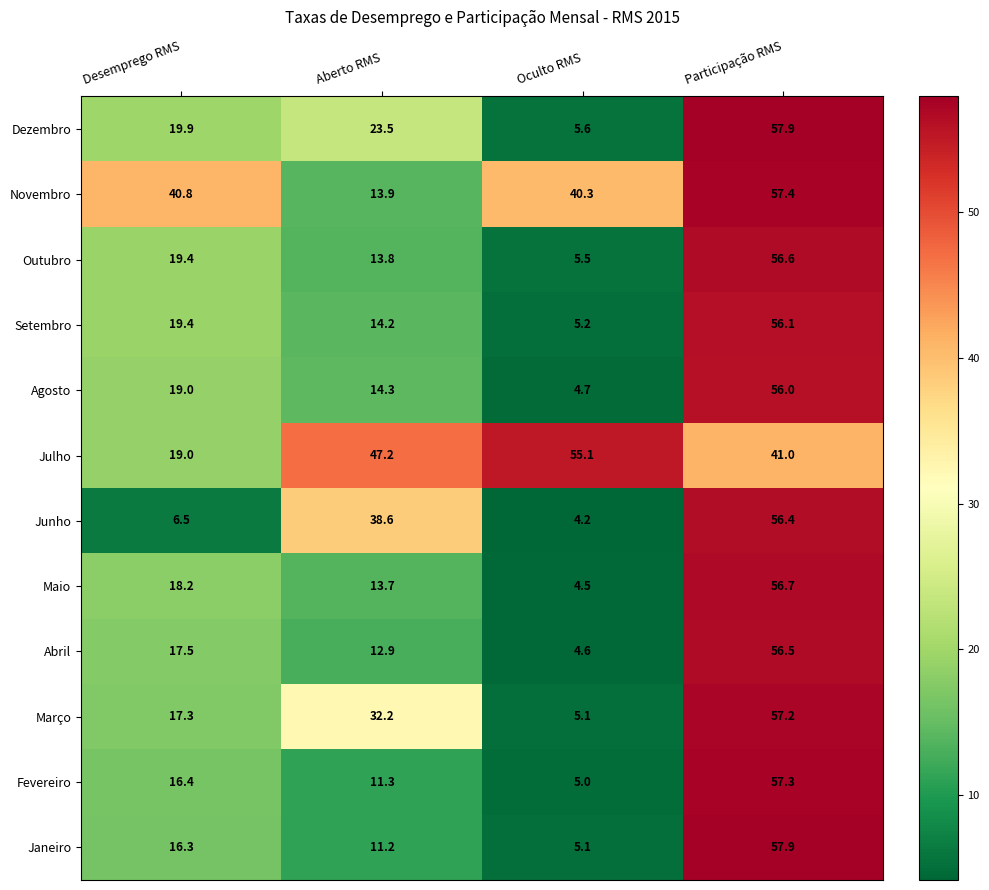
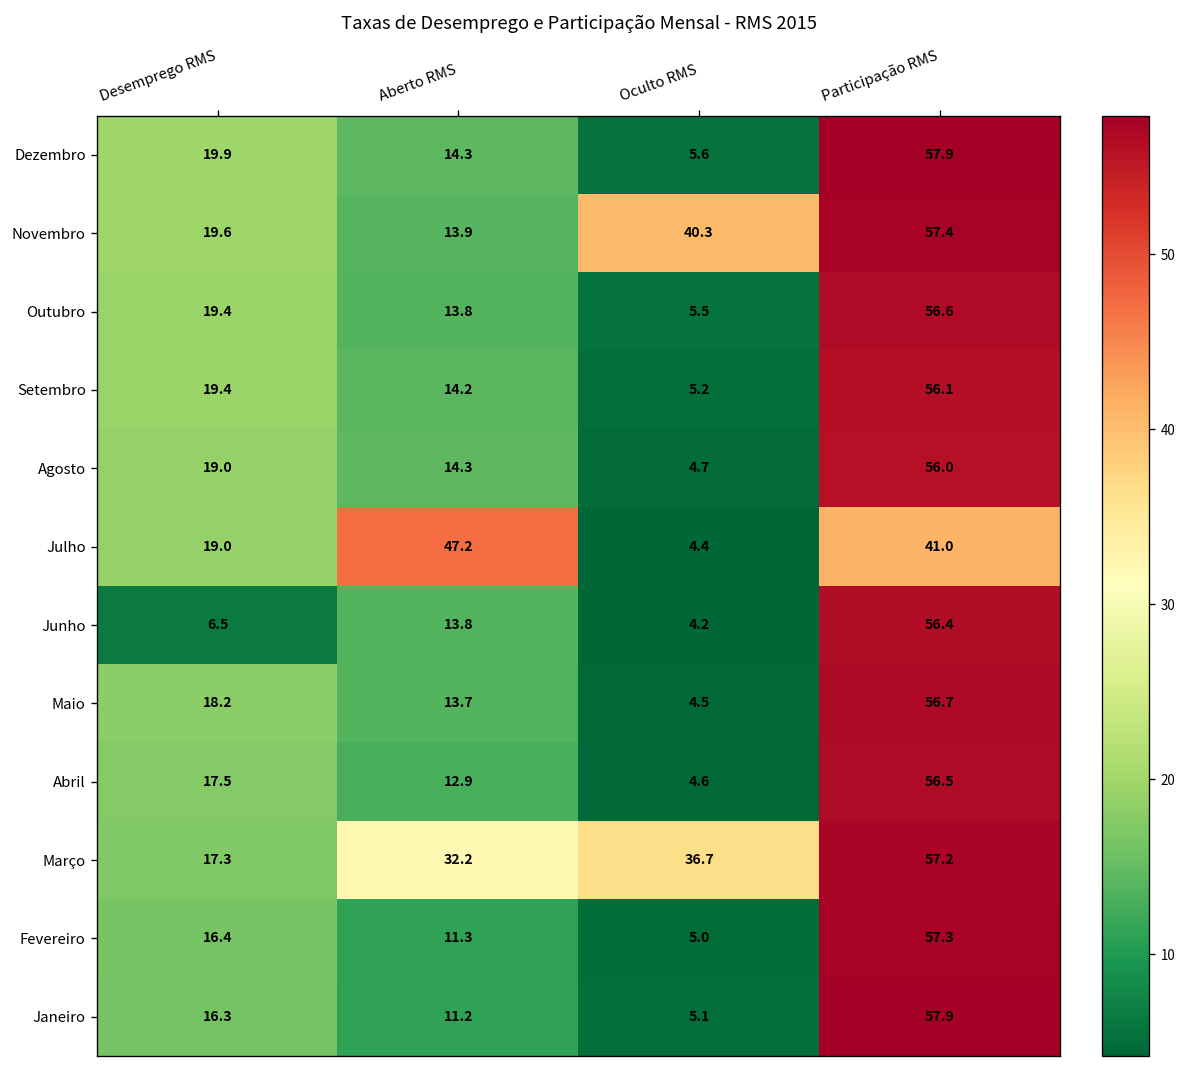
  {
    "Dezembro": {
      "Desemprego RMS": 19.9,
-     "Aberto RMS": 23.5,
+     "Aberto RMS": 14.3,
      "Oculto RMS": 5.6,
      "Participação RMS": 57.9
    },
    "Novembro": {
-     "Desemprego RMS": 40.8,
+     "Desemprego RMS": 19.6,
      "Aberto RMS": 13.9,
      "Oculto RMS": 40.3,
      "Participação RMS": 57.4
    },
    "Outubro": {
      "Desemprego RMS": 19.4,
      "Aberto RMS": 13.8,
      "Oculto RMS": 5.5,
      "Participação RMS": 56.6
    },
    "Setembro": {
      "Desemprego RMS": 19.4,
      "Aberto RMS": 14.2,
      "Oculto RMS": 5.2,
      "Participação RMS": 56.1
    },
    "Agosto": {
      "Desemprego RMS": 19.0,
      "Aberto RMS": 14.3,
      "Oculto RMS": 4.7,
      "Participação RMS": 56.0
    },
    "Julho": {
      "Desemprego RMS": 19.0,
      "Aberto RMS": 47.2,
-     "Oculto RMS": 55.1,
+     "Oculto RMS": 4.4,
      "Participação RMS": 41.0
    },
    "Junho": {
      "Desemprego RMS": 6.5,
-     "Aberto RMS": 38.6,
+     "Aberto RMS": 13.8,
      "Oculto RMS": 4.2,
      "Participação RMS": 56.4
    },
    "Maio": {
      "Desemprego RMS": 18.2,
      "Aberto RMS": 13.7,
      "Oculto RMS": 4.5,
      "Participação RMS": 56.7
    },
    "Abril": {
      "Desemprego RMS": 17.5,
      "Aberto RMS": 12.9,
      "Oculto RMS": 4.6,
      "Participação RMS": 56.5
    },
    "Março": {
      "Desemprego RMS": 17.3,
      "Aberto RMS": 32.2,
-     "Oculto RMS": 5.1,
+     "Oculto RMS": 36.7,
      "Participação RMS": 57.2
    },
    "Fevereiro": {
      "Desemprego RMS": 16.4,
      "Aberto RMS": 11.3,
      "Oculto RMS": 5.0,
      "Participação RMS": 57.3
    },
    "Janeiro": {
      "Desemprego RMS": 16.3,
      "Aberto RMS": 11.2,
      "Oculto RMS": 5.1,
      "Participação RMS": 57.9
    }
  }
